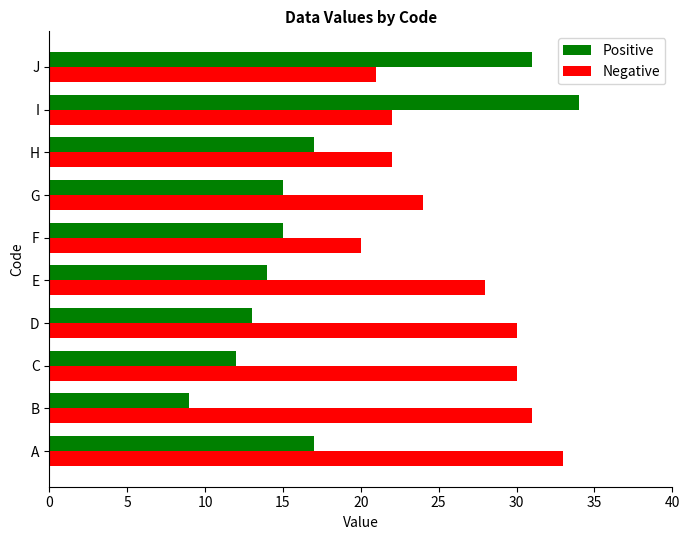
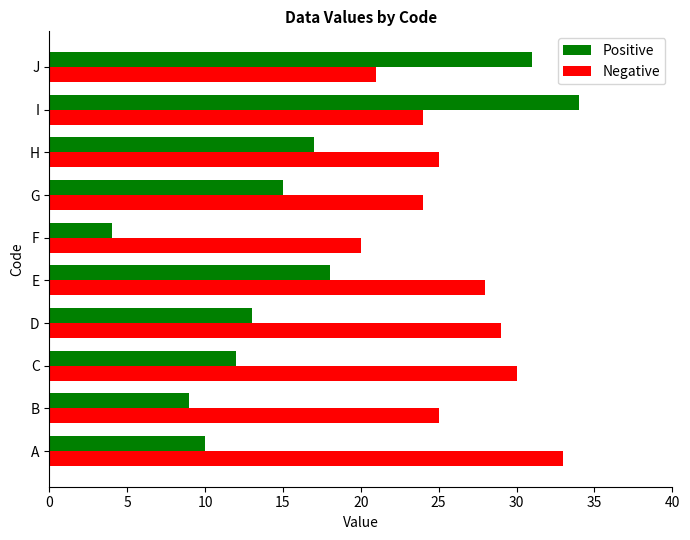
  {
    "Positive": {
      "J": 31,
      "I": 34,
      "H": 17,
      "G": 15,
-     "F": 15,
-     "E": 14,
+     "F": 4,
+     "E": 18,
      "D": 13,
      "C": 12,
      "B": 9,
-     "A": 17
+     "A": 10
    },
    "Negative": {
      "J": 21,
-     "I": 22,
-     "H": 22,
+     "I": 24,
+     "H": 25,
      "G": 24,
      "F": 20,
      "E": 28,
-     "D": 30,
+     "D": 29,
      "C": 30,
-     "B": 31,
+     "B": 25,
      "A": 33
    }
  }
